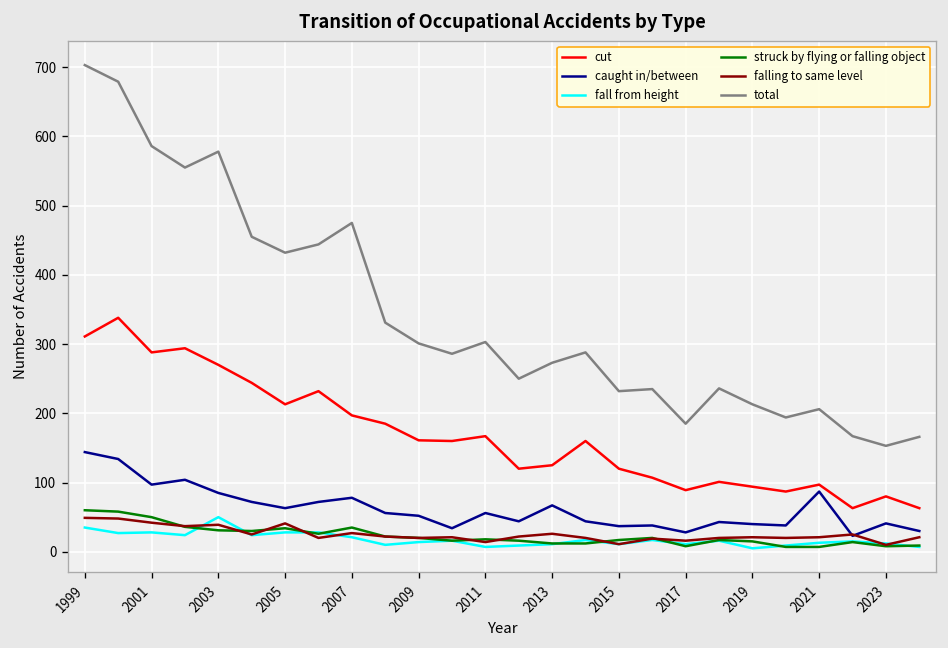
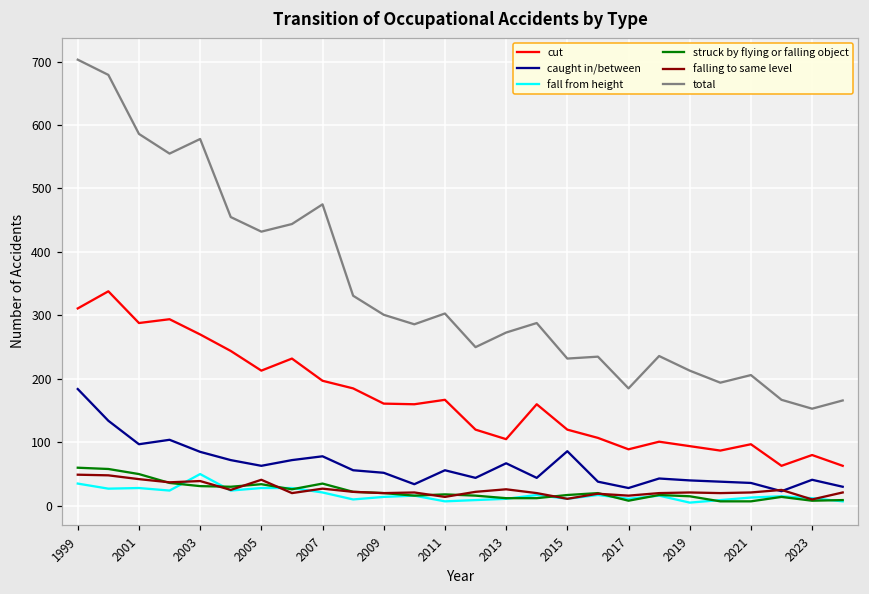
  {
    "cut": {
      "1999": 310,
      "2001": 290,
      "2003": 270,
      "2005": 210,
      "2007": 200,
      "2009": 160,
      "2011": 170,
-     "2013": 130,
+     "2013": 110,
      "2015": 120,
      "2017": 90,
      "2019": 90,
      "2021": 100,
      "2023": 80
    },
    "caught in/between": {
-     "1999": 140,
+     "1999": 180,
      "2001": 100,
      "2003": 90,
      "2005": 60,
      "2007": 80,
      "2009": 50,
      "2011": 60,
      "2013": 70,
-     "2015": 40,
+     "2015": 90,
      "2017": 30,
      "2019": 40,
-     "2021": 90,
+     "2021": 40,
      "2023": 40
    },
    "fall from height": {
      "1999": 40,
      "2001": 30,
      "2003": 50,
      "2005": 30,
      "2007": 20,
      "2009": 10,
      "2011": 10,
      "2019": 10,
      "2021": 10
    },
    "struck by flying or falling object": {
      "1999": 60,
      "2001": 50,
      "2003": 30,
      "2005": 30,
      "2007": 40,
      "2015": 20,
      "2019": 20,
      "2021": 10
    },
    "falling to same level": {
      "1999": 50,
      "2001": 40,
      "2003": 40,
      "2005": 40,
      "2007": 30,
      "2013": 30,
      "2017": 20,
      "2019": 20,
      "2021": 20
    },
    "total": {
      "1999": 700,
      "2001": 590,
      "2003": 580,
      "2005": 430,
      "2007": 480,
      "2009": 300,
      "2011": 300,
      "2013": 270,
      "2015": 230,
      "2017": 190,
      "2019": 210,
      "2021": 210,
      "2023": 150
    }
  }
